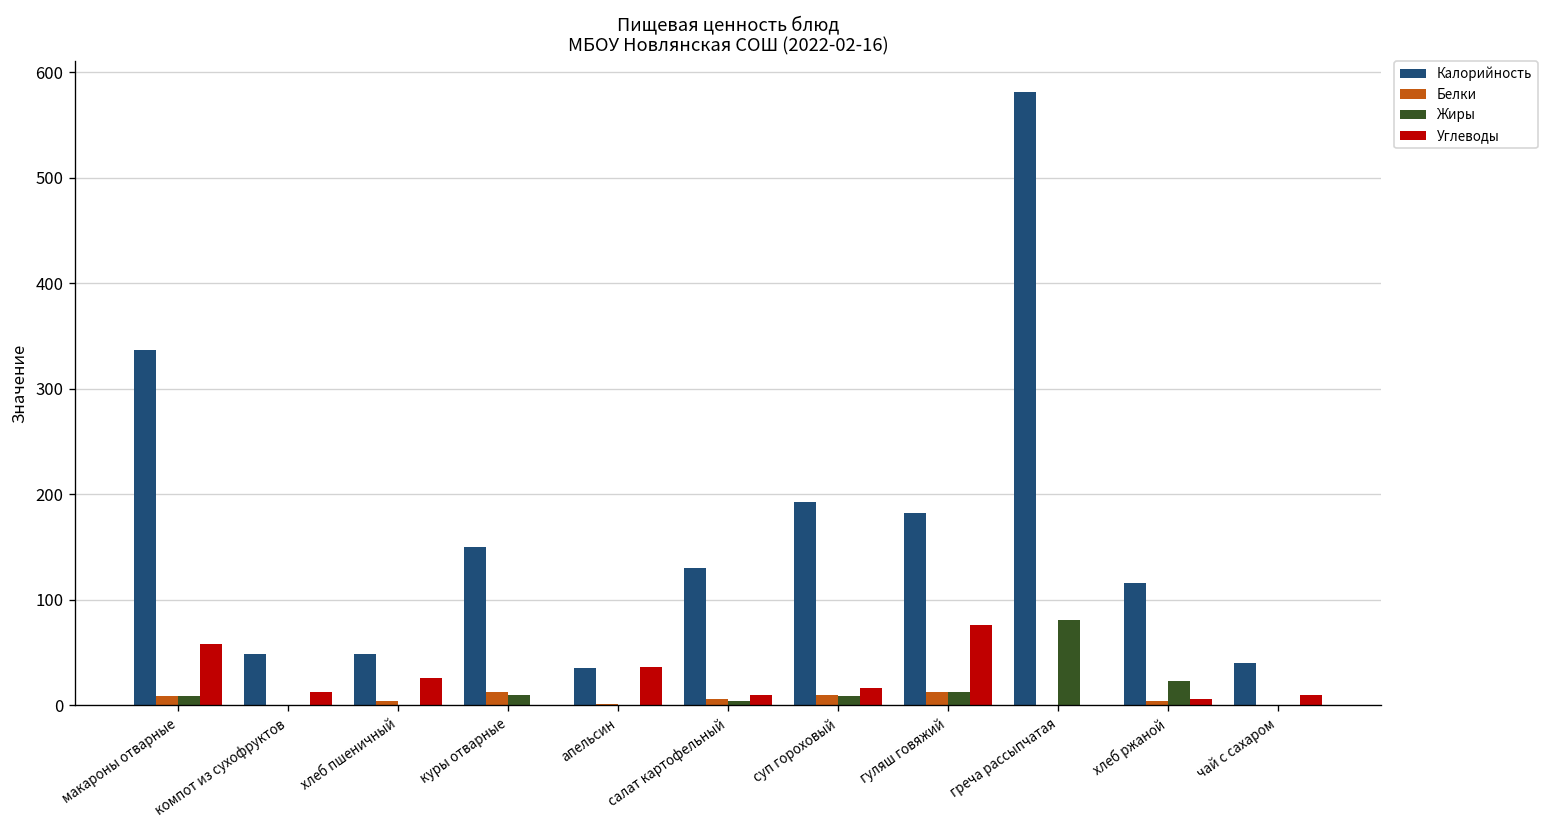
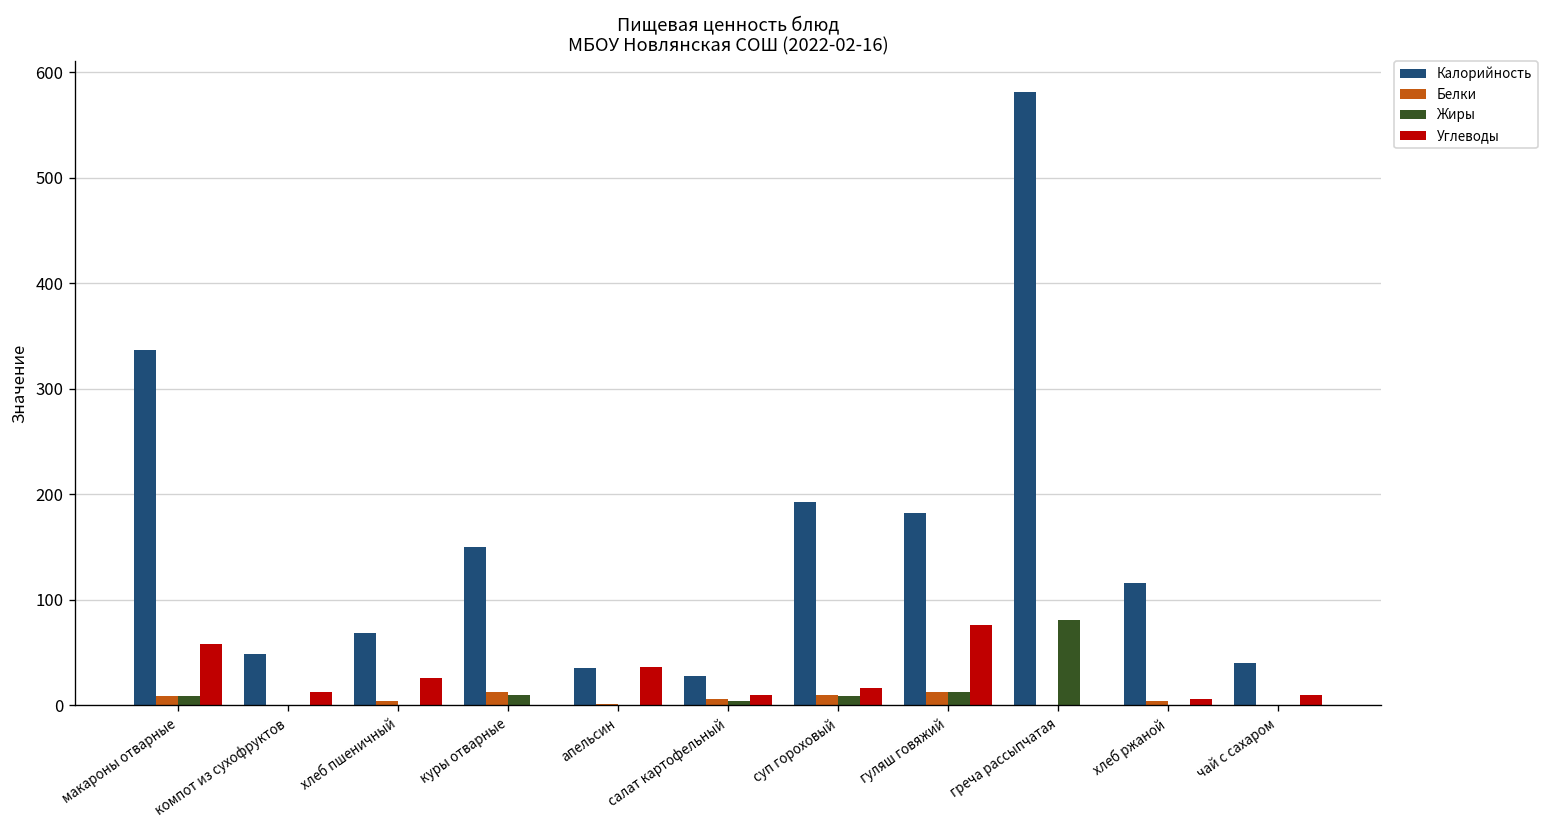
  {
    "Калорийность": {
      "макароны отварные": 340,
      "компот из сухофруктов": 50,
-     "хлеб пшеничный": 50,
+     "хлеб пшеничный": 70,
      "куры отварные": 150,
      "апельсин": 40,
-     "салат картофельный": 130,
+     "салат картофельный": 30,
      "суп гороховый": 190,
      "гуляш говяжий": 180,
      "греча рассыпчатая": 580,
      "хлеб ржаной": 120,
      "чай с сахаром": 40
    },
    "Белки": {
      "макароны отварные": 10,
      "хлеб пшеничный": 0,
      "куры отварные": 10,
      "салат картофельный": 10,
      "суп гороховый": 10,
      "гуляш говяжий": 10,
      "хлеб ржаной": 0
    },
    "Жиры": {
      "макароны отварные": 10,
      "компот из сухофруктов": 0,
      "куры отварные": 10,
      "апельсин": 0,
      "салат картофельный": 0,
      "суп гороховый": 10,
      "гуляш говяжий": 10,
      "греча рассыпчатая": 80,
-     "хлеб ржаной": 20
+     "хлеб ржаной": 0
    },
    "Углеводы": {
      "макароны отварные": 60,
      "компот из сухофруктов": 10,
      "хлеб пшеничный": 30,
      "куры отварные": 0,
      "апельсин": 40,
      "салат картофельный": 10,
      "суп гороховый": 20,
      "гуляш говяжий": 80,
      "хлеб ржаной": 10,
      "чай с сахаром": 10
    }
  }
